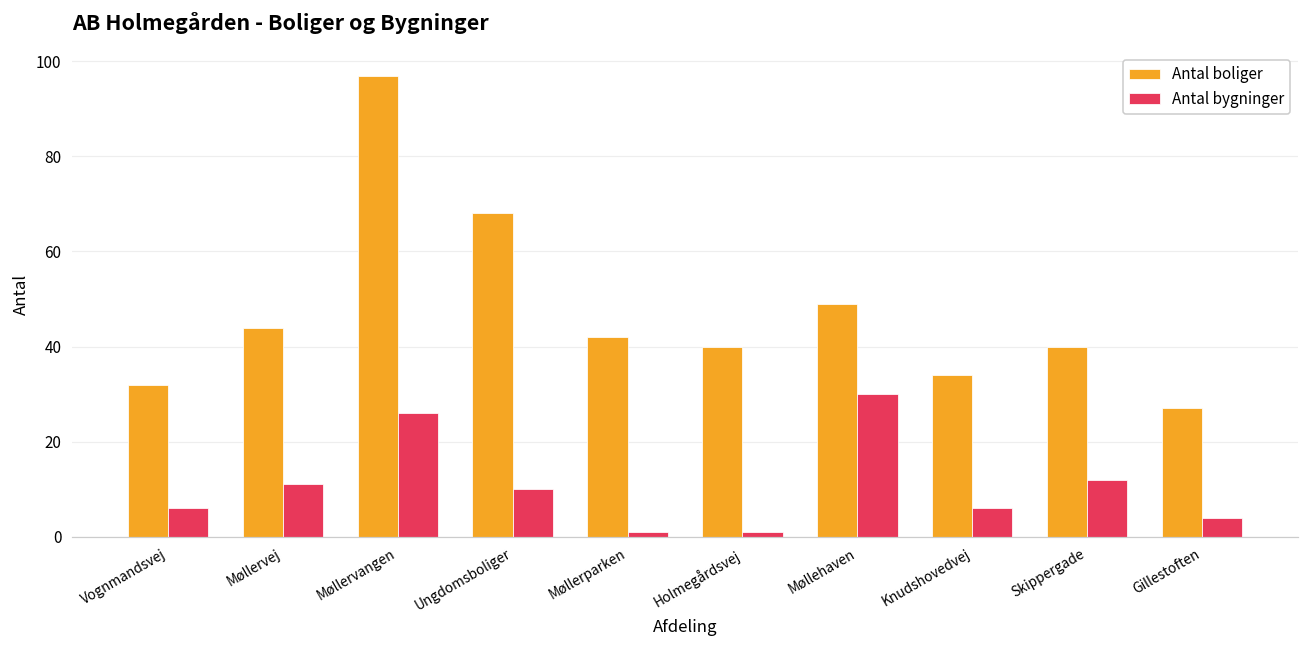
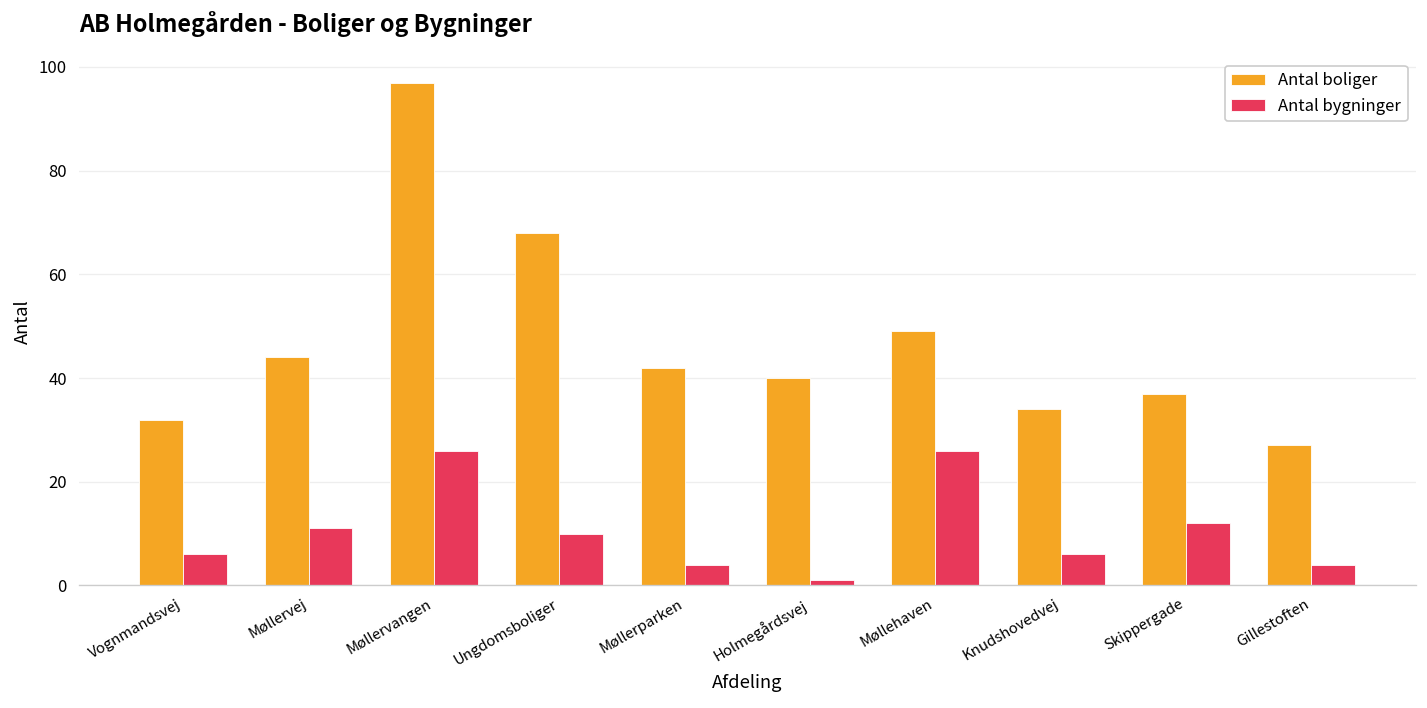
  {
    "Antal boliger": {
      "Vognmandsvej": 32,
      "Møllervej": 44,
      "Møllervangen": 97,
      "Ungdomsboliger": 68,
      "Møllerparken": 42,
      "Holmegårdsvej": 40,
      "Møllehaven": 49,
      "Knudshovedvej": 34,
-     "Skippergade": 40,
+     "Skippergade": 37,
      "Gillestoften": 27
    },
    "Antal bygninger": {
      "Vognmandsvej": 6,
      "Møllervej": 11,
      "Møllervangen": 26,
      "Ungdomsboliger": 10,
-     "Møllerparken": 1,
+     "Møllerparken": 4,
      "Holmegårdsvej": 1,
-     "Møllehaven": 30,
+     "Møllehaven": 26,
      "Knudshovedvej": 6,
      "Skippergade": 12,
      "Gillestoften": 4
    }
  }
